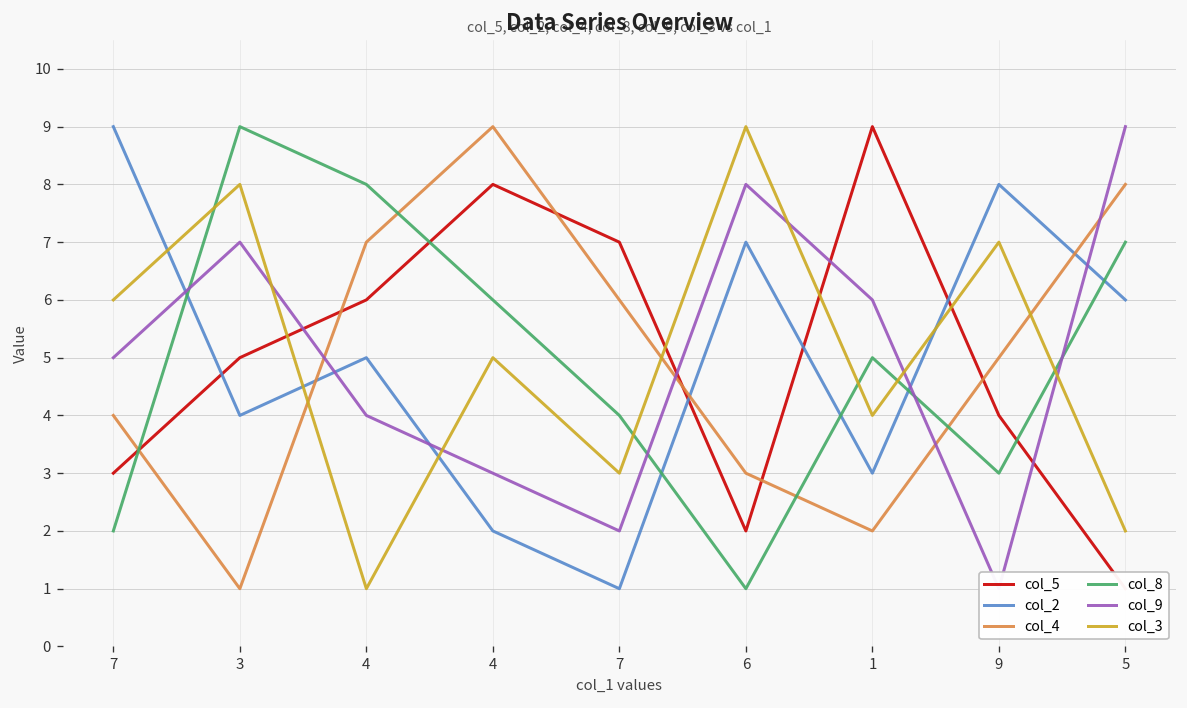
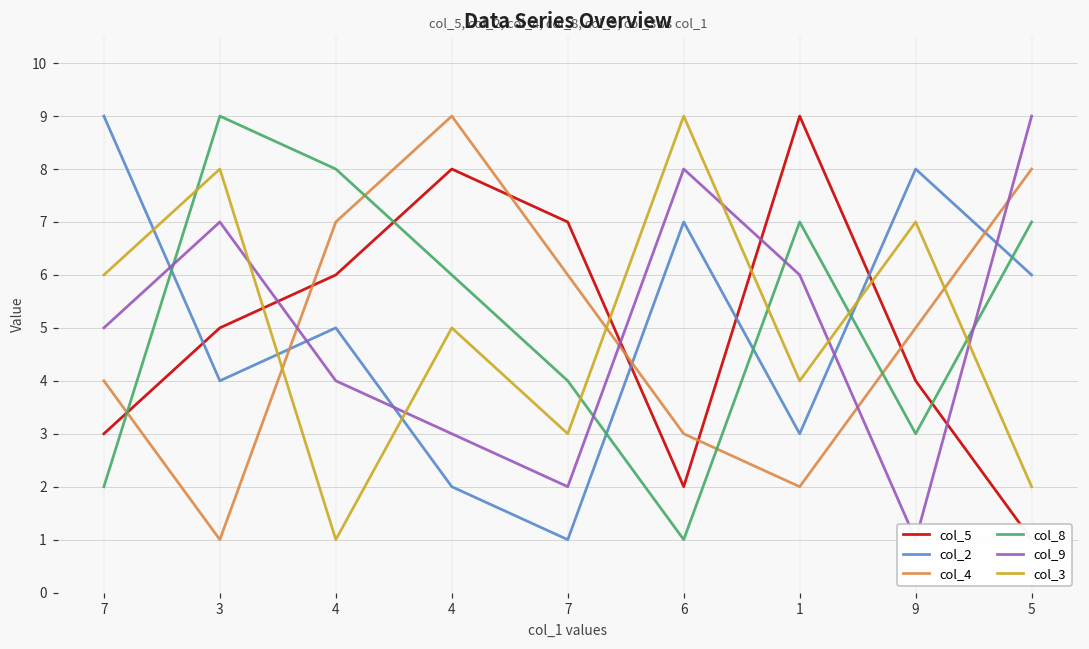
  {
    "col_5": {
      "3": 5,
      "6": 2,
      "1": 9,
      "9": 4
    },
    "col_2": {
      "3": 4,
      "6": 7,
      "1": 3,
      "9": 8,
      "5": 6
    },
    "col_8": {
      "3": 9,
      "6": 1,
-     "1": 5,
+     "1": 7,
      "9": 3,
      "5": 7
    },
    "col_9": {
      "3": 7,
      "6": 8,
      "1": 6,
      "5": 9
    }
  }
